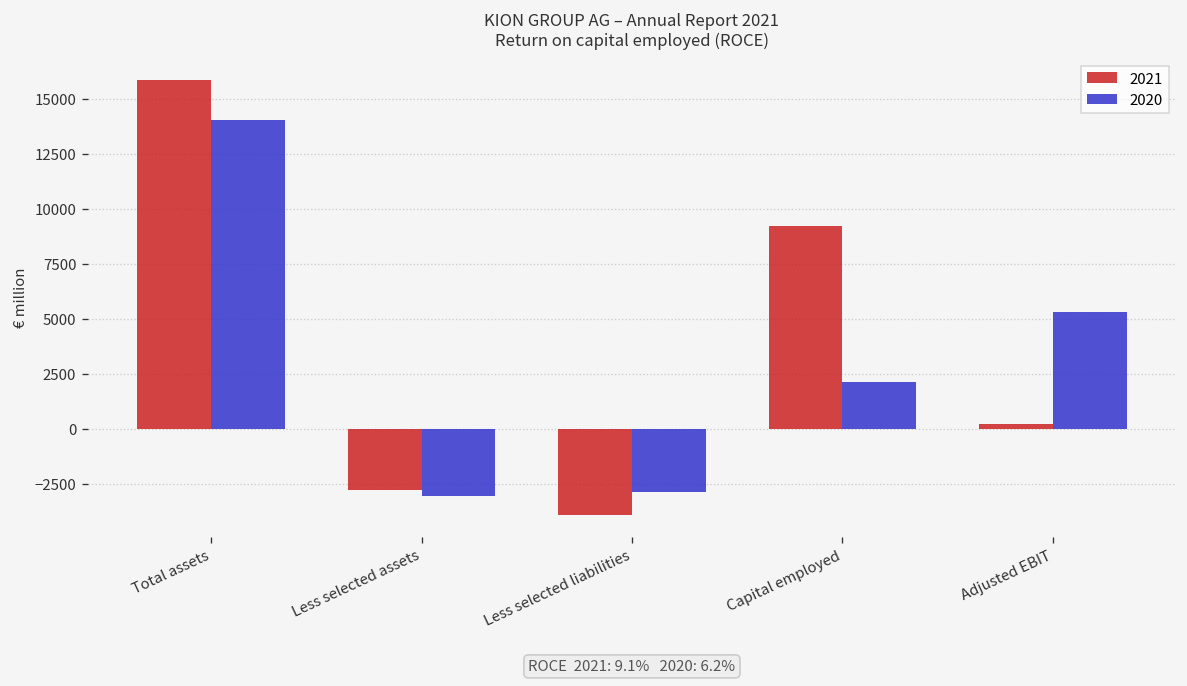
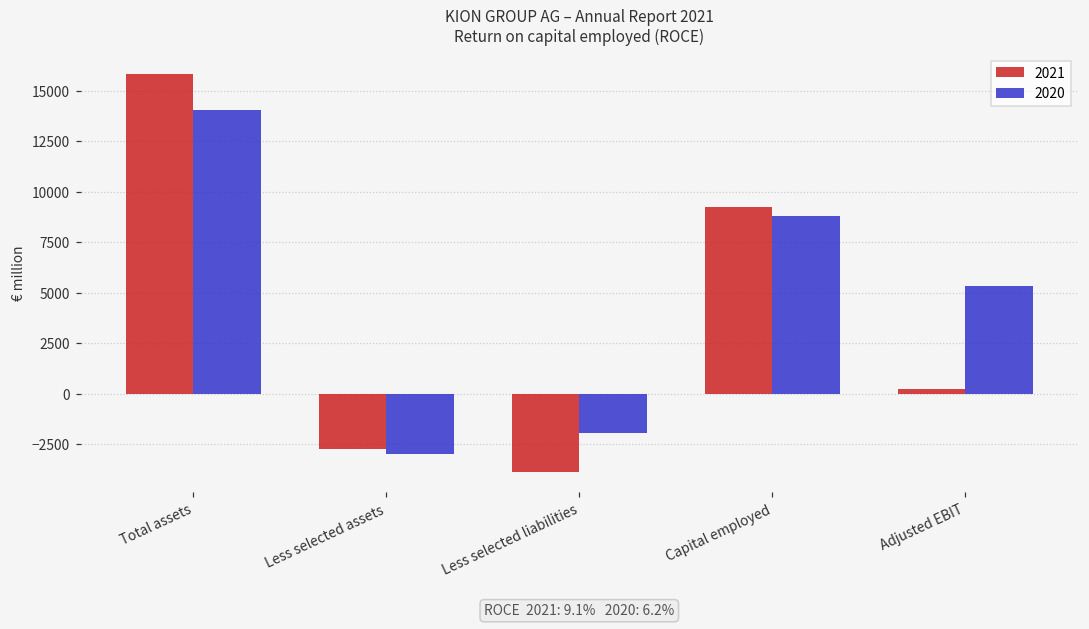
  {
    "2021": {
      "Total assets": 15900,
      "Less selected assets": -2700,
      "Less selected liabilities": -3900,
      "Capital employed": 9200,
      "Adjusted EBIT": 200
    },
    "2020": {
      "Total assets": 14100,
      "Less selected assets": -3000,
-     "Less selected liabilities": -2900,
-     "Capital employed": 2100,
+     "Less selected liabilities": -1900,
+     "Capital employed": 8800,
      "Adjusted EBIT": 5300
    }
  }
